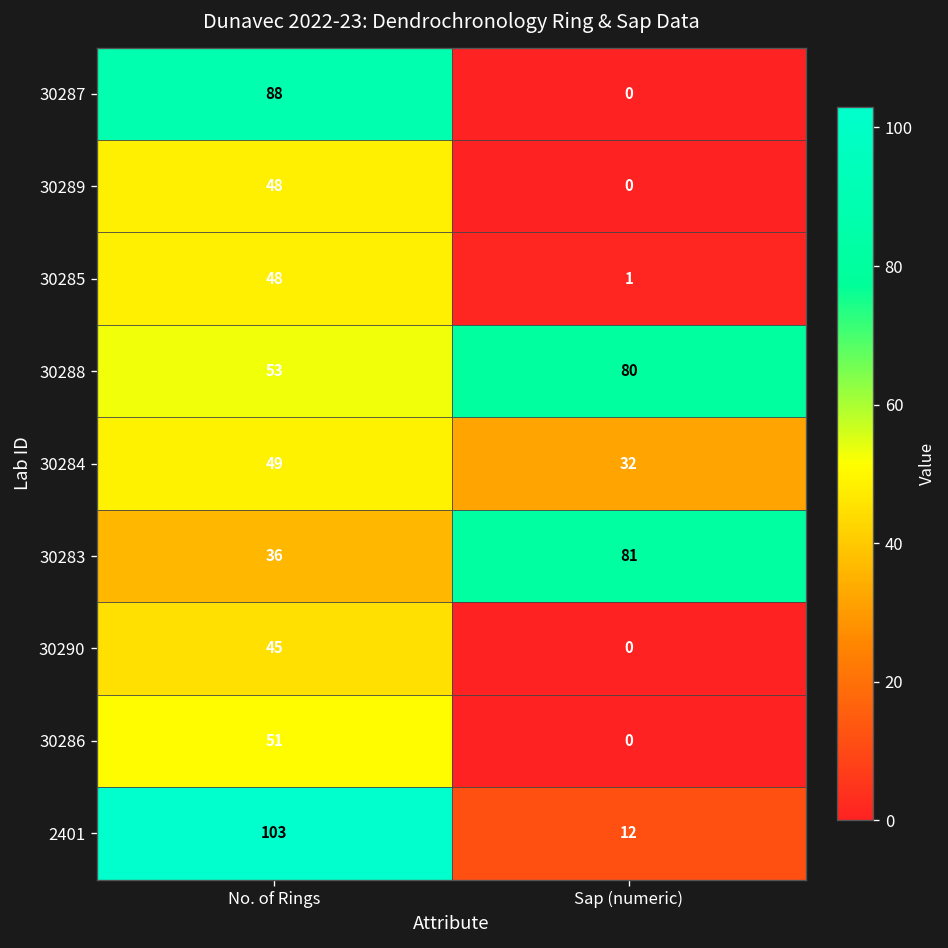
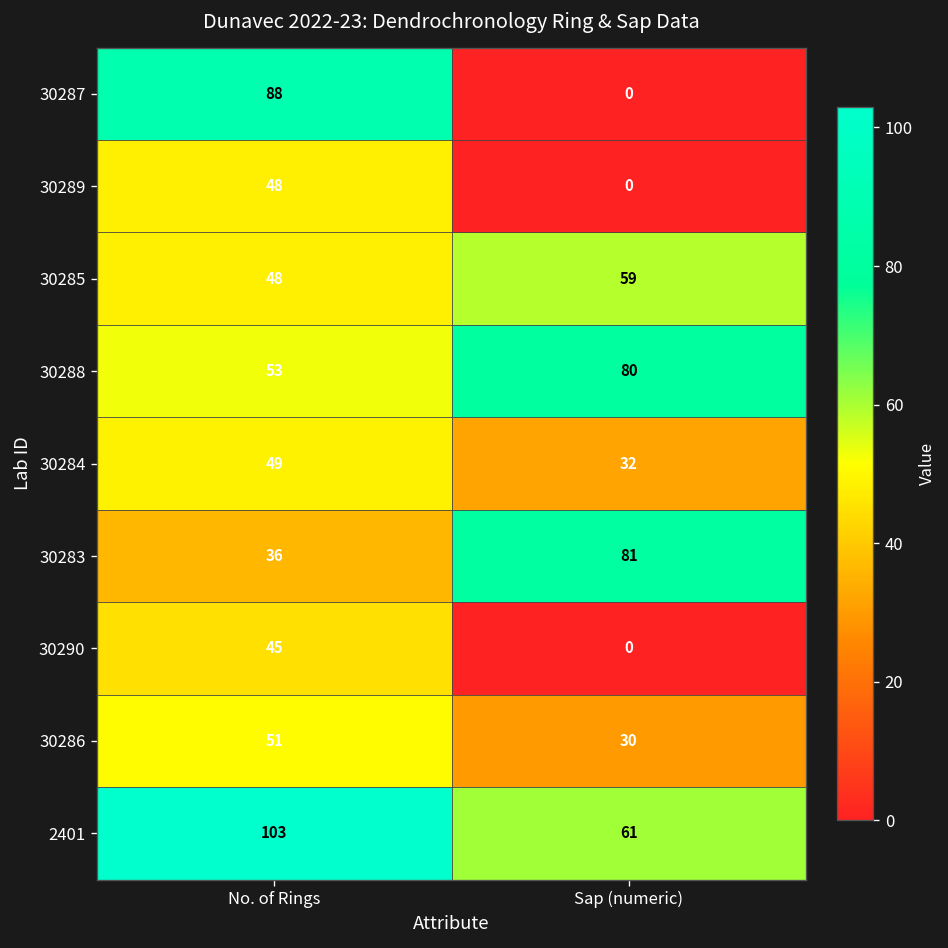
  {
    "30287": {
      "No. of Rings": 88,
      "Sap (numeric)": 0
    },
    "30289": {
      "No. of Rings": 48,
      "Sap (numeric)": 0
    },
    "30285": {
      "No. of Rings": 48,
-     "Sap (numeric)": 1
+     "Sap (numeric)": 59
    },
    "30288": {
      "No. of Rings": 53,
      "Sap (numeric)": 80
    },
    "30284": {
      "No. of Rings": 49,
      "Sap (numeric)": 32
    },
    "30283": {
      "No. of Rings": 36,
      "Sap (numeric)": 81
    },
    "30290": {
      "No. of Rings": 45,
      "Sap (numeric)": 0
    },
    "30286": {
      "No. of Rings": 51,
-     "Sap (numeric)": 0
+     "Sap (numeric)": 30
    },
    "2401": {
      "No. of Rings": 103,
-     "Sap (numeric)": 12
+     "Sap (numeric)": 61
    }
  }
